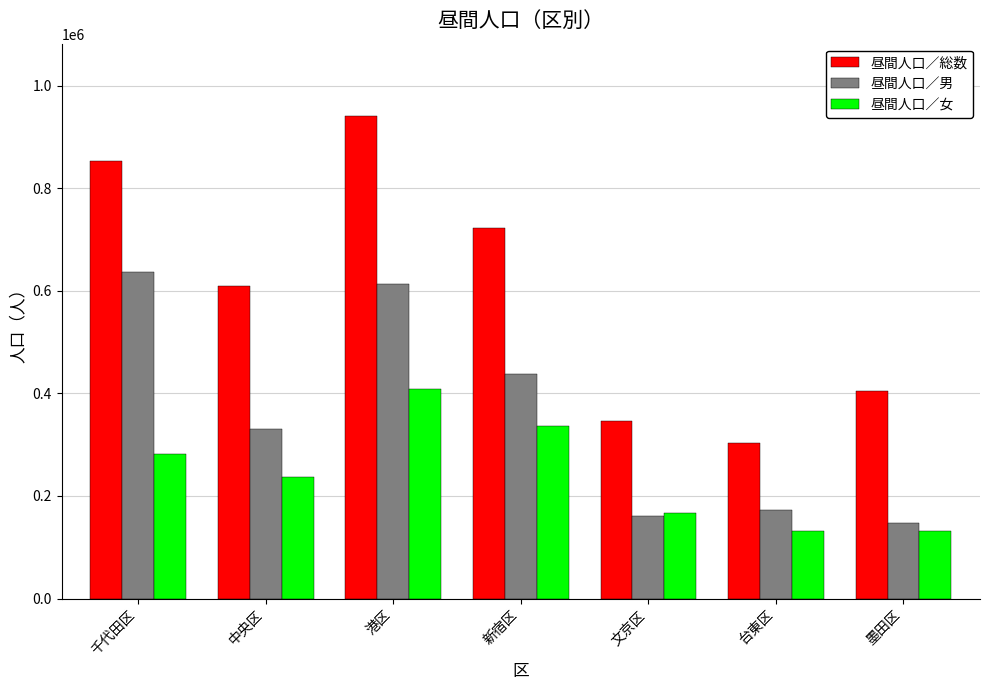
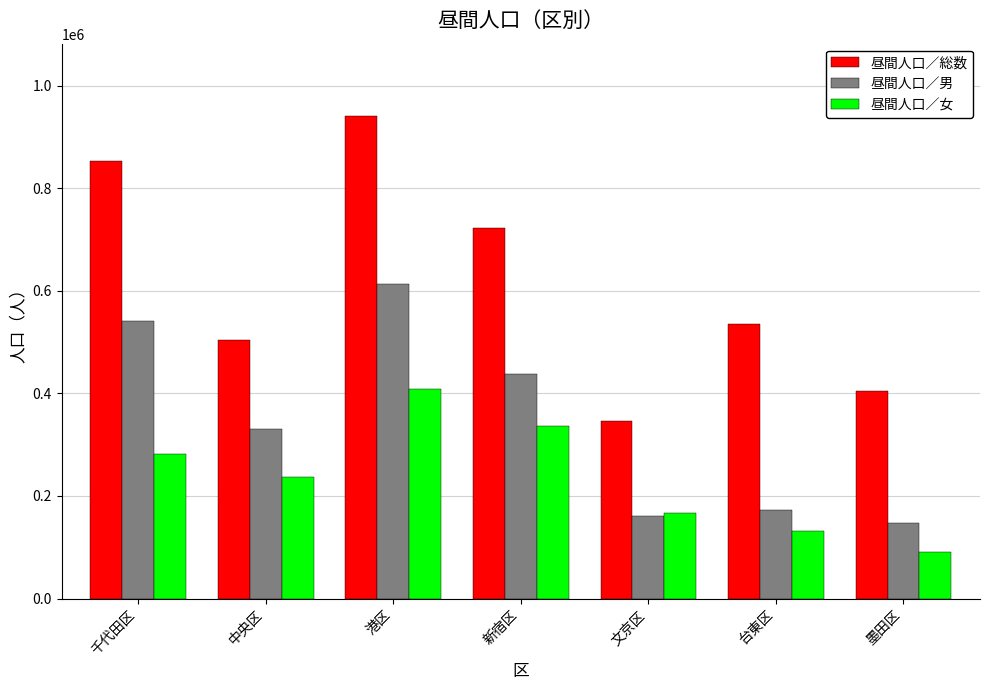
  {
    "昼間人口／総数": {
      "千代田区": 850000,
-     "中央区": 610000,
+     "中央区": 500000,
      "港区": 940000,
      "新宿区": 720000,
      "文京区": 350000,
-     "台東区": 300000,
+     "台東区": 540000,
      "墨田区": 410000
    },
    "昼間人口／男": {
-     "千代田区": 640000,
+     "千代田区": 540000,
      "中央区": 330000,
      "港区": 610000,
      "新宿区": 440000,
      "文京区": 160000,
      "台東区": 170000,
      "墨田区": 150000
    },
    "昼間人口／女": {
      "千代田区": 280000,
      "中央区": 240000,
      "港区": 410000,
      "新宿区": 340000,
      "文京区": 170000,
      "台東区": 130000,
-     "墨田区": 130000
+     "墨田区": 90000
    }
  }
